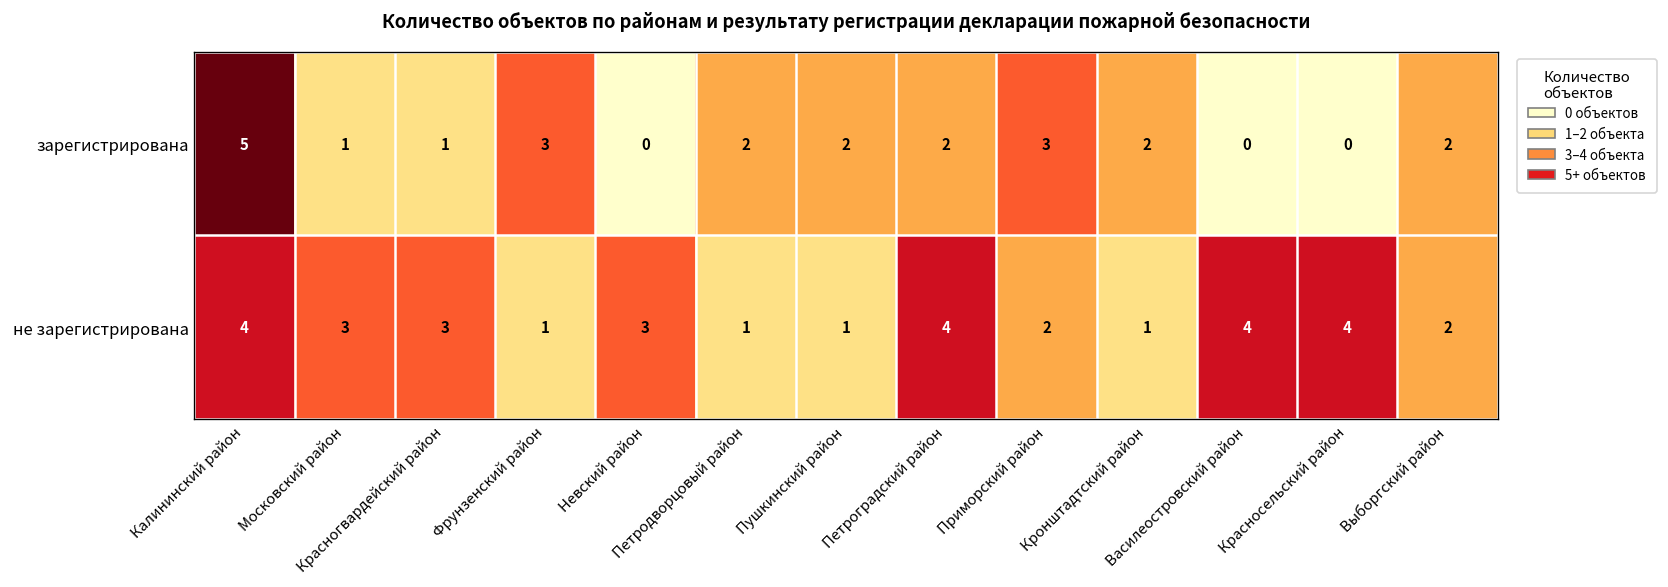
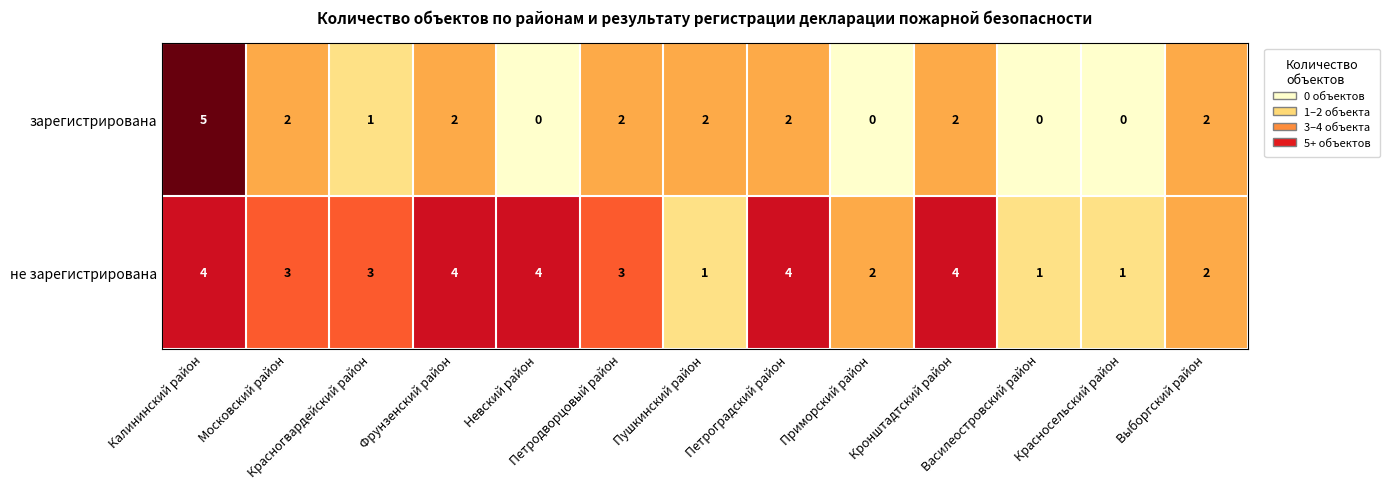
  {
    "зарегистрирована": {
      "Калининский район": 5,
-     "Московский район": 1,
+     "Московский район": 2,
      "Красногвардейский район": 1,
-     "Фрунзенский район": 3,
+     "Фрунзенский район": 2,
      "Невский район": 0,
      "Петродворцовый район": 2,
      "Пушкинский район": 2,
      "Петроградский район": 2,
-     "Приморский район": 3,
+     "Приморский район": 0,
      "Кронштадтский район": 2,
      "Василеостровский район": 0,
      "Красносельский район": 0,
      "Выборгский район": 2
    },
    "не зарегистрирована": {
      "Калининский район": 4,
      "Московский район": 3,
      "Красногвардейский район": 3,
-     "Фрунзенский район": 1,
-     "Невский район": 3,
-     "Петродворцовый район": 1,
+     "Фрунзенский район": 4,
+     "Невский район": 4,
+     "Петродворцовый район": 3,
      "Пушкинский район": 1,
      "Петроградский район": 4,
      "Приморский район": 2,
-     "Кронштадтский район": 1,
-     "Василеостровский район": 4,
-     "Красносельский район": 4,
+     "Кронштадтский район": 4,
+     "Василеостровский район": 1,
+     "Красносельский район": 1,
      "Выборгский район": 2
    }
  }
